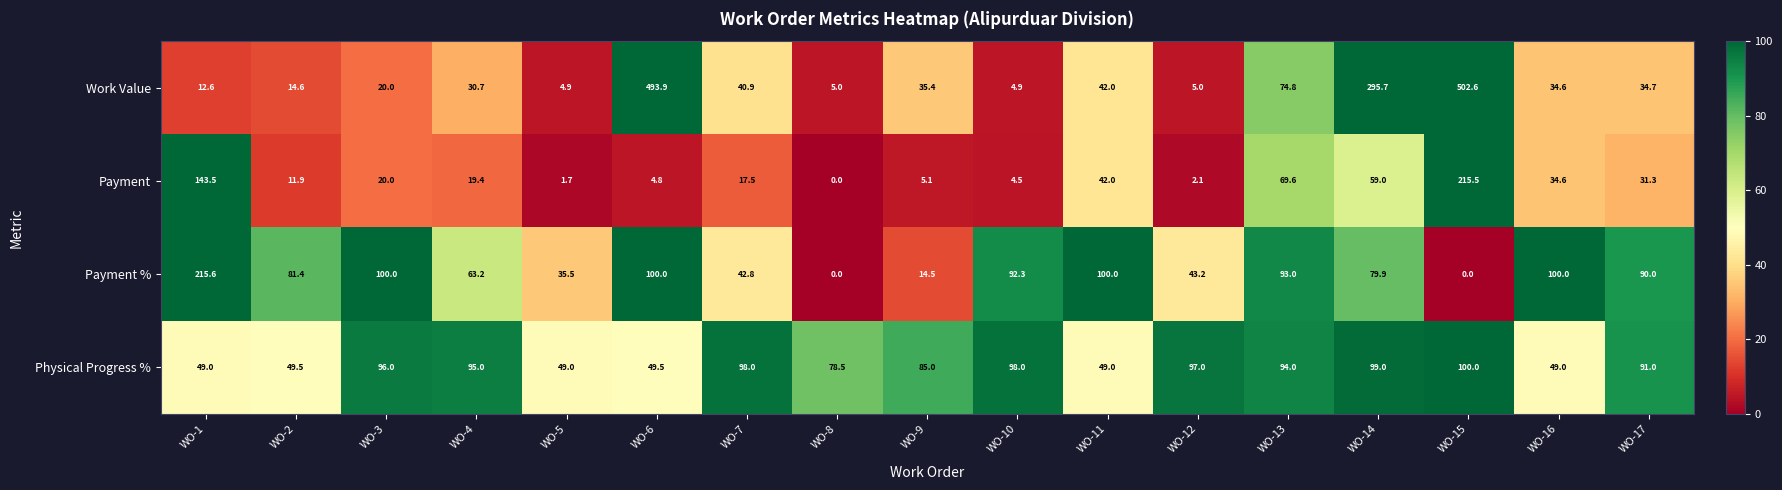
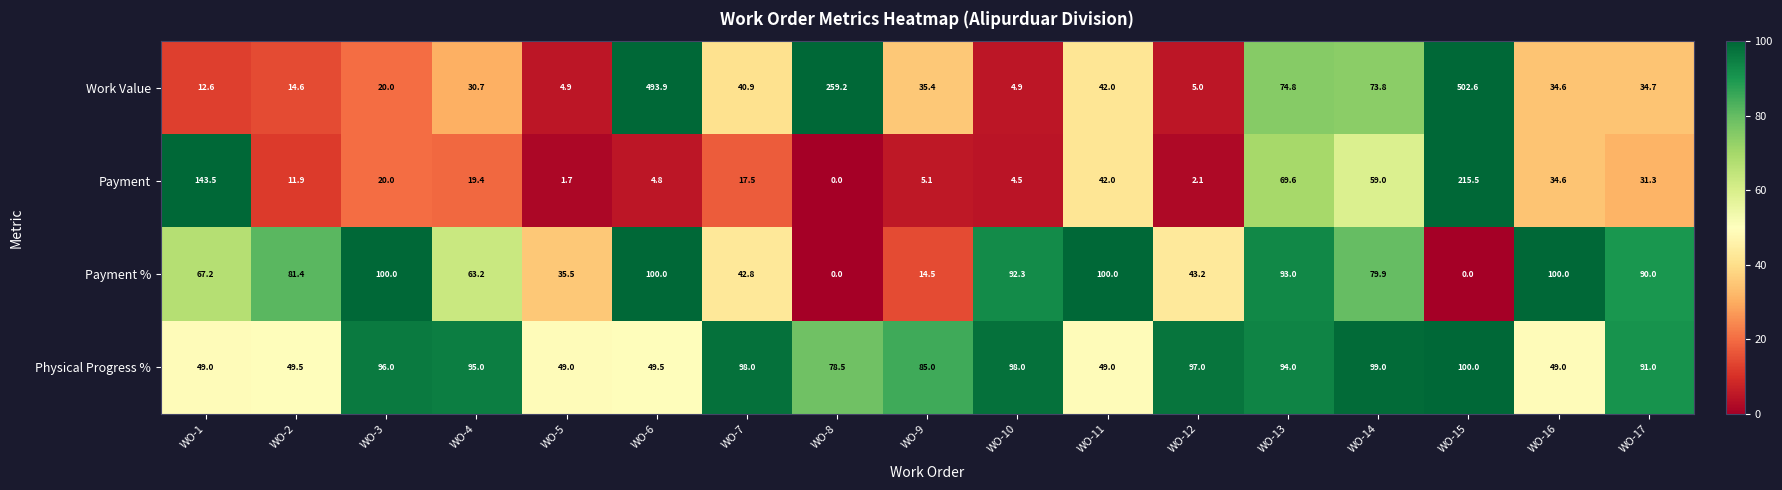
  {
    "Work Value": {
      "WO-1": 12.6,
      "WO-2": 14.6,
      "WO-3": 20.0,
      "WO-4": 30.7,
      "WO-5": 4.9,
      "WO-6": 493.9,
      "WO-7": 40.9,
-     "WO-8": 5.0,
+     "WO-8": 259.2,
      "WO-9": 35.4,
      "WO-10": 4.9,
      "WO-11": 42.0,
      "WO-12": 5.0,
      "WO-13": 74.8,
-     "WO-14": 295.7,
+     "WO-14": 73.8,
      "WO-15": 502.6,
      "WO-16": 34.6,
      "WO-17": 34.7
    },
    "Payment": {
      "WO-1": 143.5,
      "WO-2": 11.9,
      "WO-3": 20.0,
      "WO-4": 19.4,
      "WO-5": 1.7,
      "WO-6": 4.8,
      "WO-7": 17.5,
      "WO-8": 0.0,
      "WO-9": 5.1,
      "WO-10": 4.5,
      "WO-11": 42.0,
      "WO-12": 2.1,
      "WO-13": 69.6,
      "WO-14": 59.0,
      "WO-15": 215.5,
      "WO-16": 34.6,
      "WO-17": 31.3
    },
    "Payment %": {
-     "WO-1": 215.6,
+     "WO-1": 67.2,
      "WO-2": 81.4,
      "WO-3": 100.0,
      "WO-4": 63.2,
      "WO-5": 35.5,
      "WO-6": 100.0,
      "WO-7": 42.8,
      "WO-8": 0.0,
      "WO-9": 14.5,
      "WO-10": 92.3,
      "WO-11": 100.0,
      "WO-12": 43.2,
      "WO-13": 93.0,
      "WO-14": 79.9,
      "WO-15": 0.0,
      "WO-16": 100.0,
      "WO-17": 90.0
    },
    "Physical Progress %": {
      "WO-1": 49.0,
      "WO-2": 49.5,
      "WO-3": 96.0,
      "WO-4": 95.0,
      "WO-5": 49.0,
      "WO-6": 49.5,
      "WO-7": 98.0,
      "WO-8": 78.5,
      "WO-9": 85.0,
      "WO-10": 98.0,
      "WO-11": 49.0,
      "WO-12": 97.0,
      "WO-13": 94.0,
      "WO-14": 99.0,
      "WO-15": 100.0,
      "WO-16": 49.0,
      "WO-17": 91.0
    }
  }
